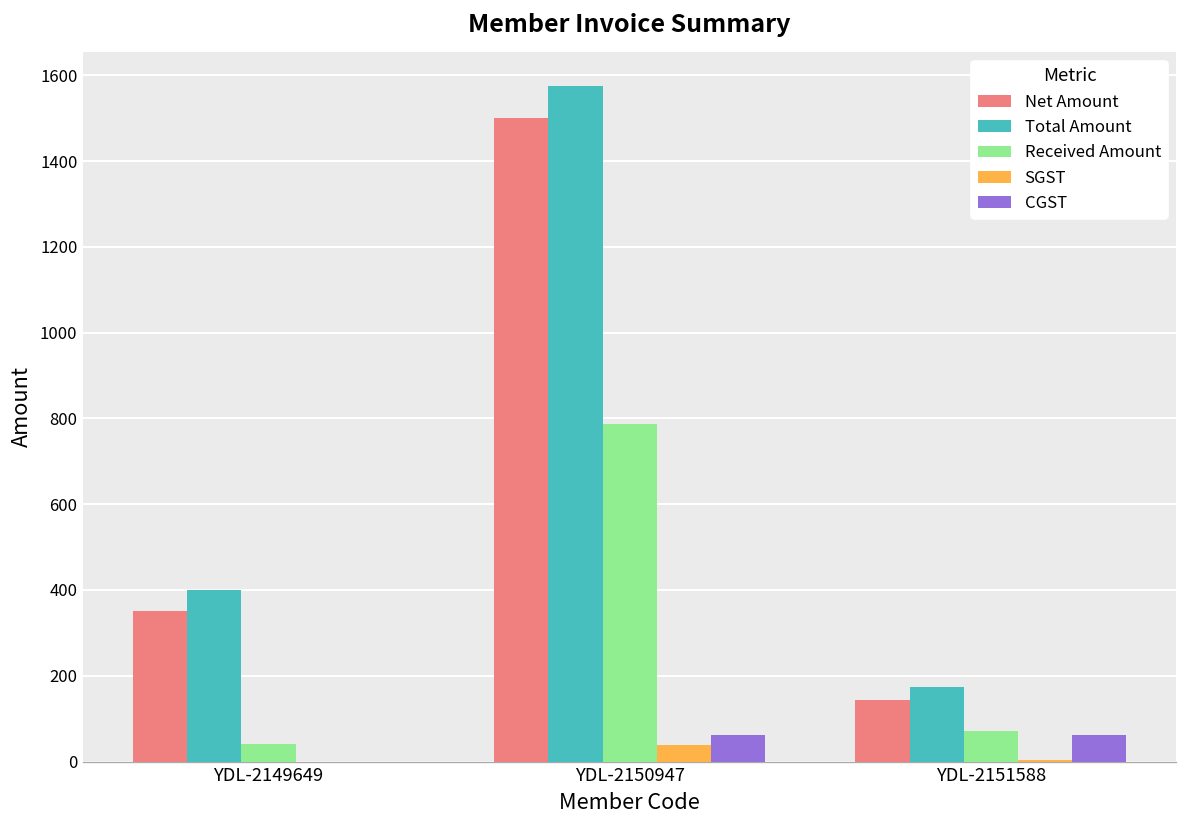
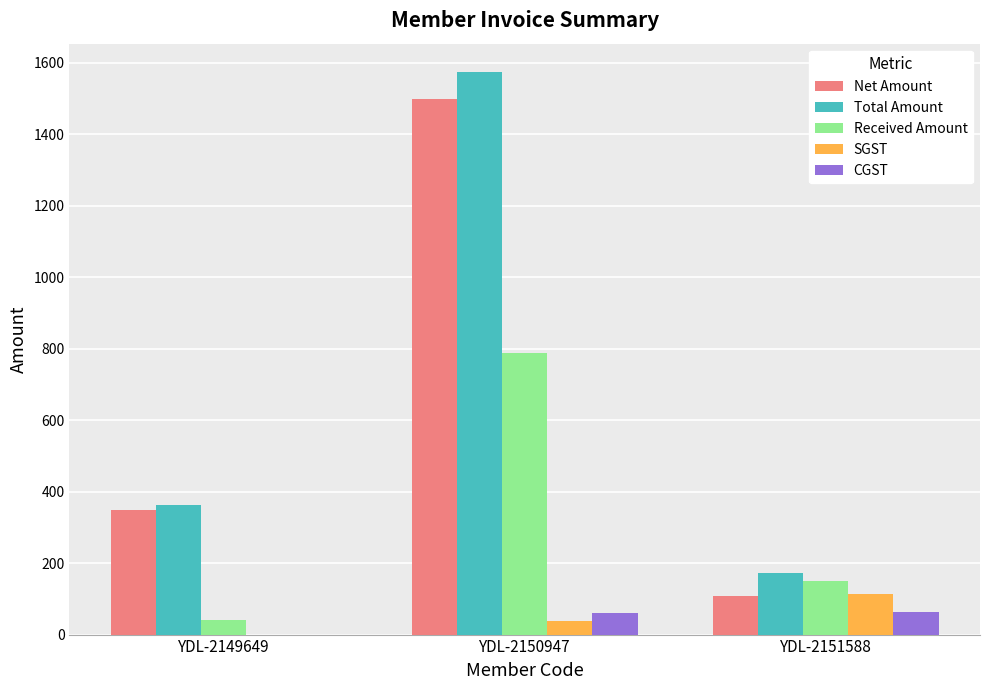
  {
    "Net Amount": {
      "YDL-2149649": 350,
      "YDL-2150947": 1500,
-     "YDL-2151588": 140
+     "YDL-2151588": 110
    },
    "Total Amount": {
-     "YDL-2149649": 400,
+     "YDL-2149649": 360,
      "YDL-2150947": 1580,
      "YDL-2151588": 170
    },
    "Received Amount": {
      "YDL-2149649": 40,
      "YDL-2150947": 790,
-     "YDL-2151588": 70
+     "YDL-2151588": 150
    },
    "SGST": {
      "YDL-2149649": 0,
      "YDL-2150947": 40,
-     "YDL-2151588": 0
+     "YDL-2151588": 110
    },
    "CGST": {
      "YDL-2149649": 0,
      "YDL-2150947": 60,
      "YDL-2151588": 60
    }
  }
